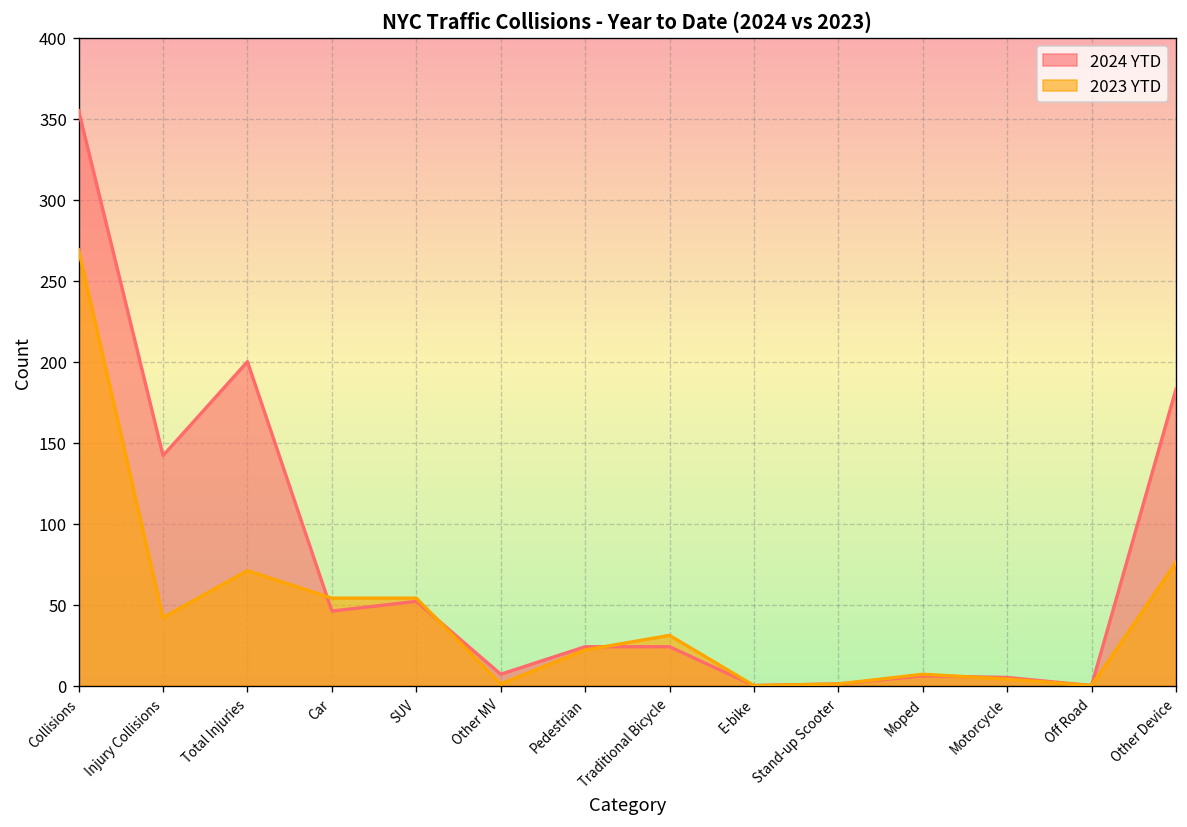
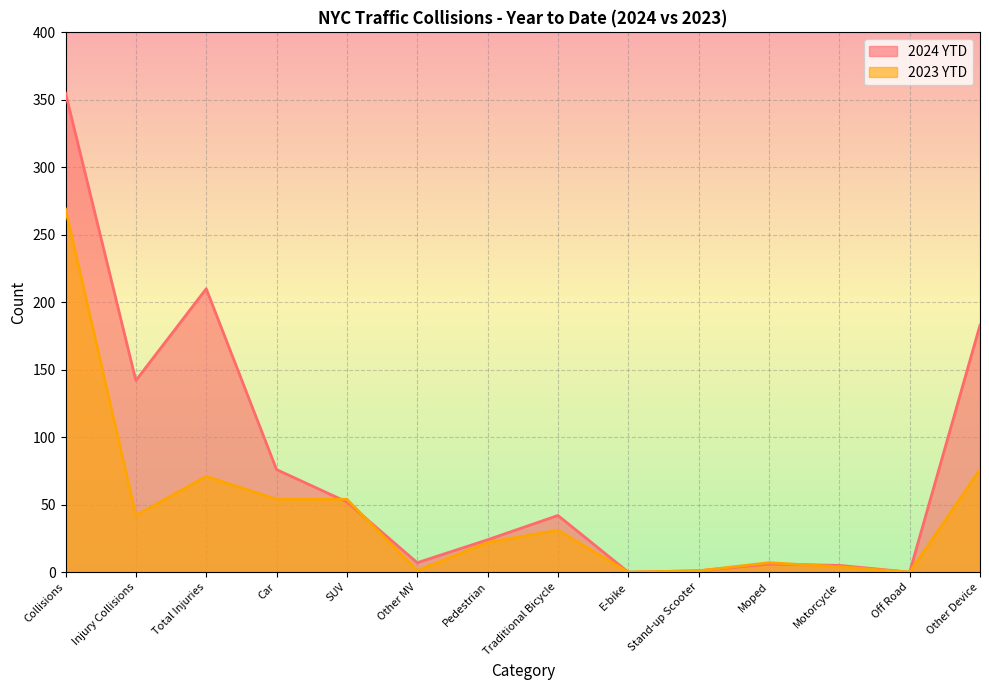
  {
    "2024 YTD": {
      "Collisions": 355,
      "Injury Collisions": 142,
-     "Total Injuries": 200,
-     "Car": 46,
+     "Total Injuries": 210,
+     "Car": 76,
      "SUV": 52,
      "Other MV": 7,
      "Pedestrian": 24,
-     "Traditional Bicycle": 24,
+     "Traditional Bicycle": 42,
      "Other Device": 183
    },
    "2023 YTD": {
      "Collisions": 269,
      "Injury Collisions": 42,
      "Total Injuries": 71,
      "Car": 54,
      "SUV": 54,
      "Other MV": 1,
      "Pedestrian": 22,
      "Traditional Bicycle": 31,
      "Other Device": 76
    }
  }
